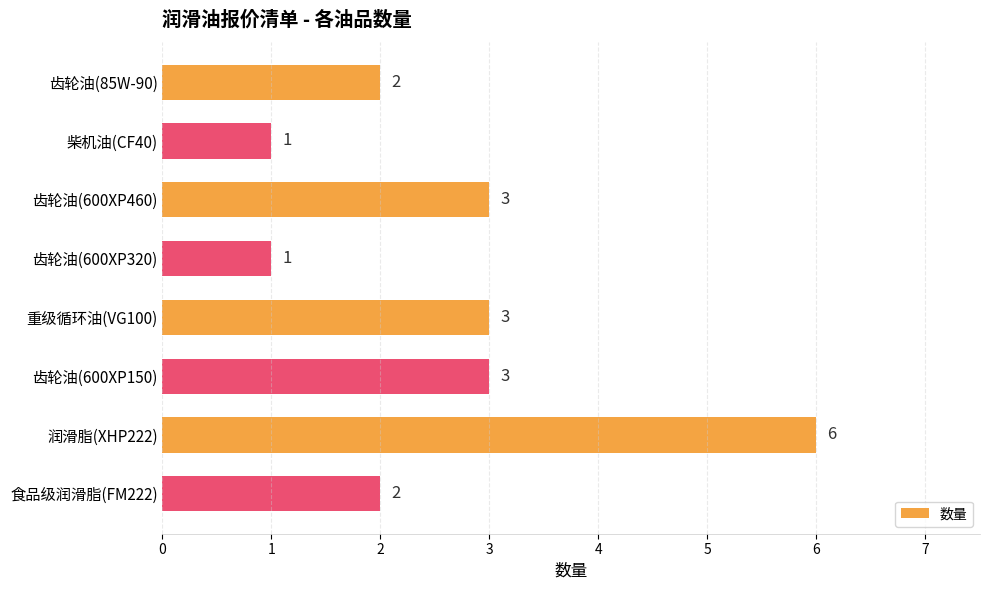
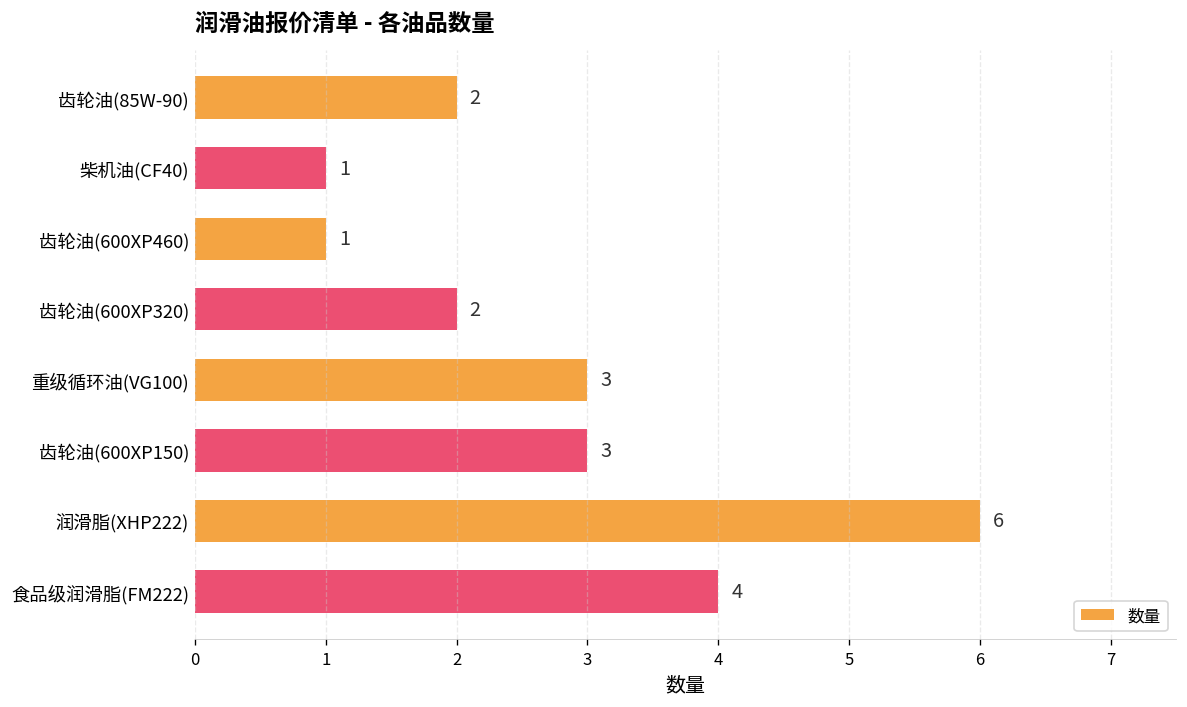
  {
    "齿轮油(85W-90)": 2,
    "柴机油(CF40)": 1,
-   "齿轮油(600XP460)": 3,
-   "齿轮油(600XP320)": 1,
+   "齿轮油(600XP460)": 1,
+   "齿轮油(600XP320)": 2,
    "重级循环油(VG100)": 3,
    "齿轮油(600XP150)": 3,
    "润滑脂(XHP222)": 6,
-   "食品级润滑脂(FM222)": 2
+   "食品级润滑脂(FM222)": 4
  }
